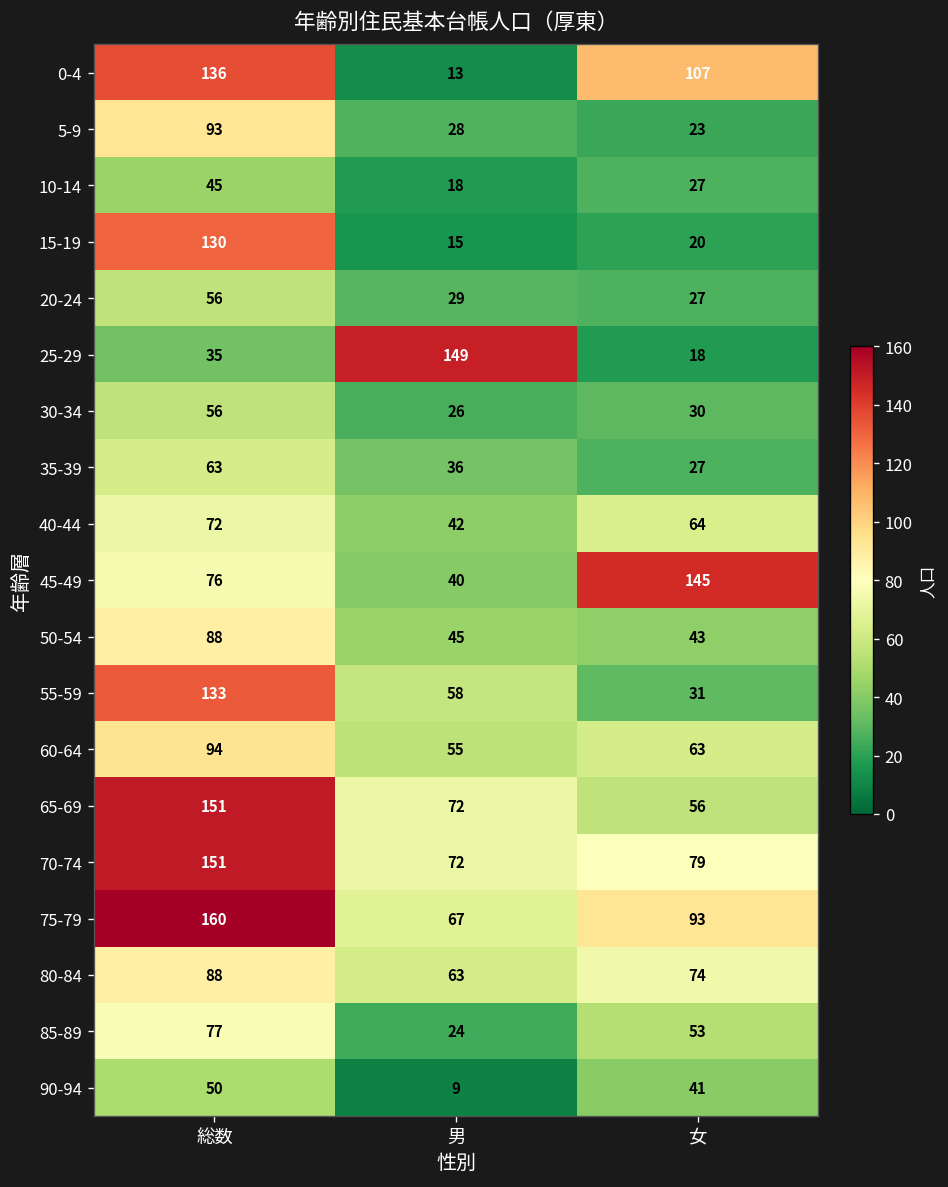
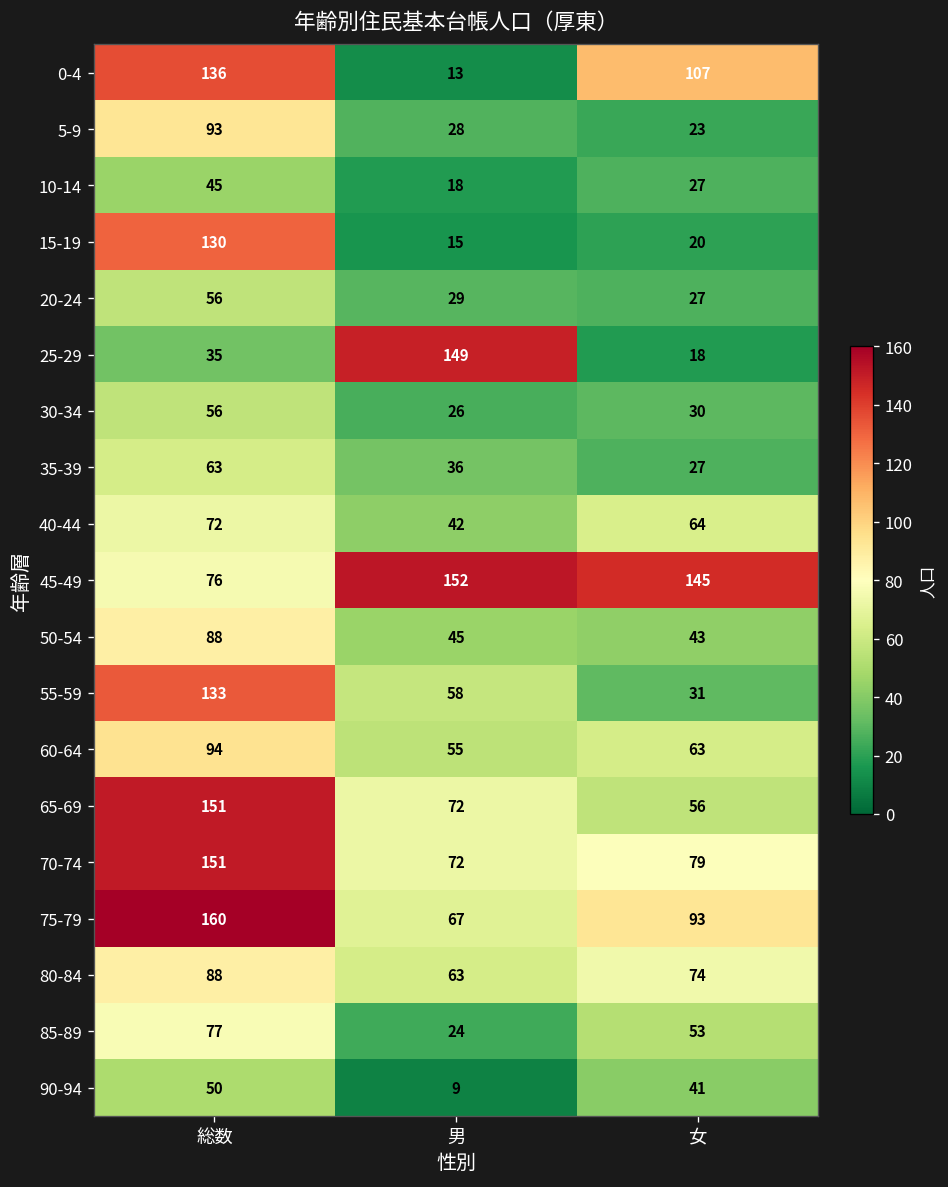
  {
    "0-4": {
      "総数": 136,
      "男": 13,
      "女": 107
    },
    "5-9": {
      "総数": 93,
      "男": 28,
      "女": 23
    },
    "10-14": {
      "総数": 45,
      "男": 18,
      "女": 27
    },
    "15-19": {
      "総数": 130,
      "男": 15,
      "女": 20
    },
    "20-24": {
      "総数": 56,
      "男": 29,
      "女": 27
    },
    "25-29": {
      "総数": 35,
      "男": 149,
      "女": 18
    },
    "30-34": {
      "総数": 56,
      "男": 26,
      "女": 30
    },
    "35-39": {
      "総数": 63,
      "男": 36,
      "女": 27
    },
    "40-44": {
      "総数": 72,
      "男": 42,
      "女": 64
    },
    "45-49": {
      "総数": 76,
-     "男": 40,
+     "男": 152,
      "女": 145
    },
    "50-54": {
      "総数": 88,
      "男": 45,
      "女": 43
    },
    "55-59": {
      "総数": 133,
      "男": 58,
      "女": 31
    },
    "60-64": {
      "総数": 94,
      "男": 55,
      "女": 63
    },
    "65-69": {
      "総数": 151,
      "男": 72,
      "女": 56
    },
    "70-74": {
      "総数": 151,
      "男": 72,
      "女": 79
    },
    "75-79": {
      "総数": 160,
      "男": 67,
      "女": 93
    },
    "80-84": {
      "総数": 88,
      "男": 63,
      "女": 74
    },
    "85-89": {
      "総数": 77,
      "男": 24,
      "女": 53
    },
    "90-94": {
      "総数": 50,
      "男": 9,
      "女": 41
    }
  }
